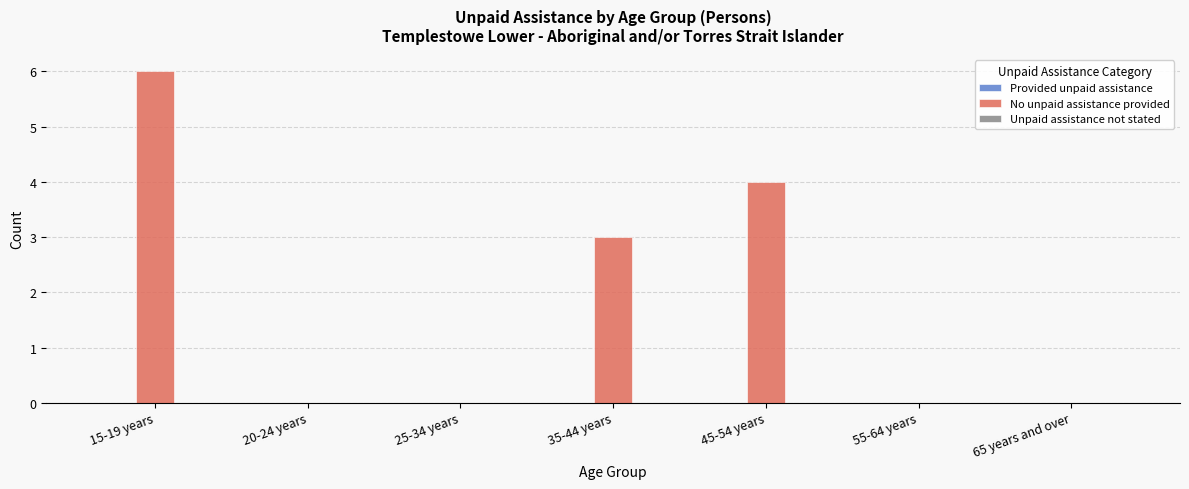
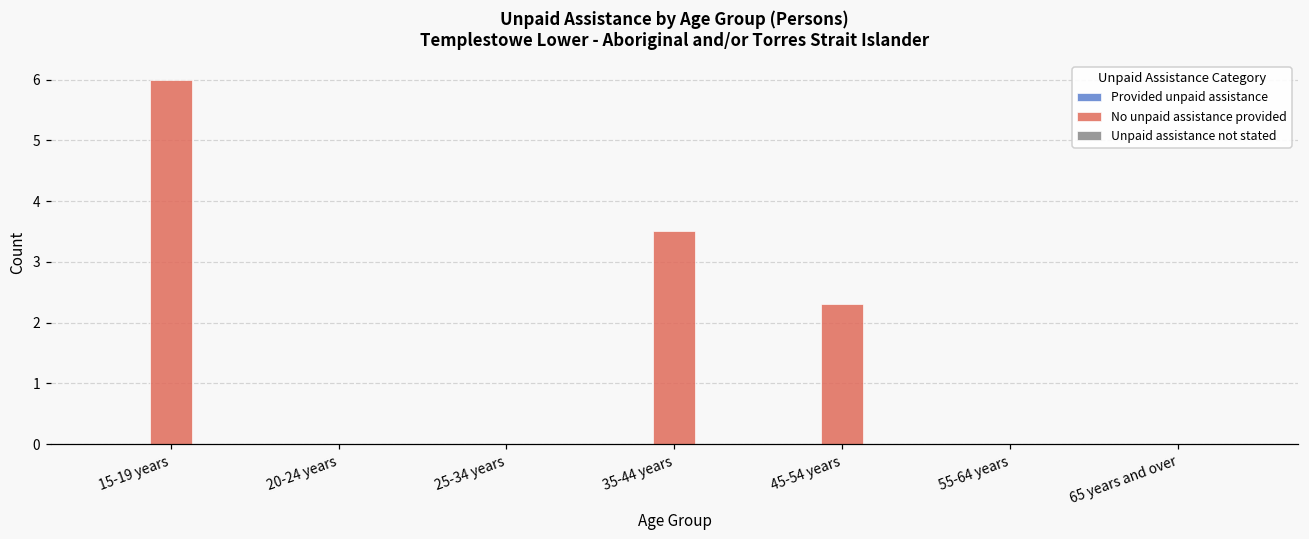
  {
    "Provided unpaid assistance": {
      "15-19 years": 0.0,
      "20-24 years": 0.0,
      "25-34 years": 0.0,
      "35-44 years": 0.0,
      "45-54 years": 0.0,
      "55-64 years": 0.0,
      "65 years and over": 0.0
    },
    "No unpaid assistance provided": {
      "15-19 years": 6.0,
      "20-24 years": 0.0,
      "25-34 years": 0.0,
-     "35-44 years": 3.0,
-     "45-54 years": 4.0,
+     "35-44 years": 3.5,
+     "45-54 years": 2.3,
      "55-64 years": 0.0,
      "65 years and over": 0.0
    },
    "Unpaid assistance not stated": {
      "15-19 years": 0.0,
      "20-24 years": 0.0,
      "25-34 years": 0.0,
      "35-44 years": 0.0,
      "45-54 years": 0.0,
      "55-64 years": 0.0,
      "65 years and over": 0.0
    }
  }
